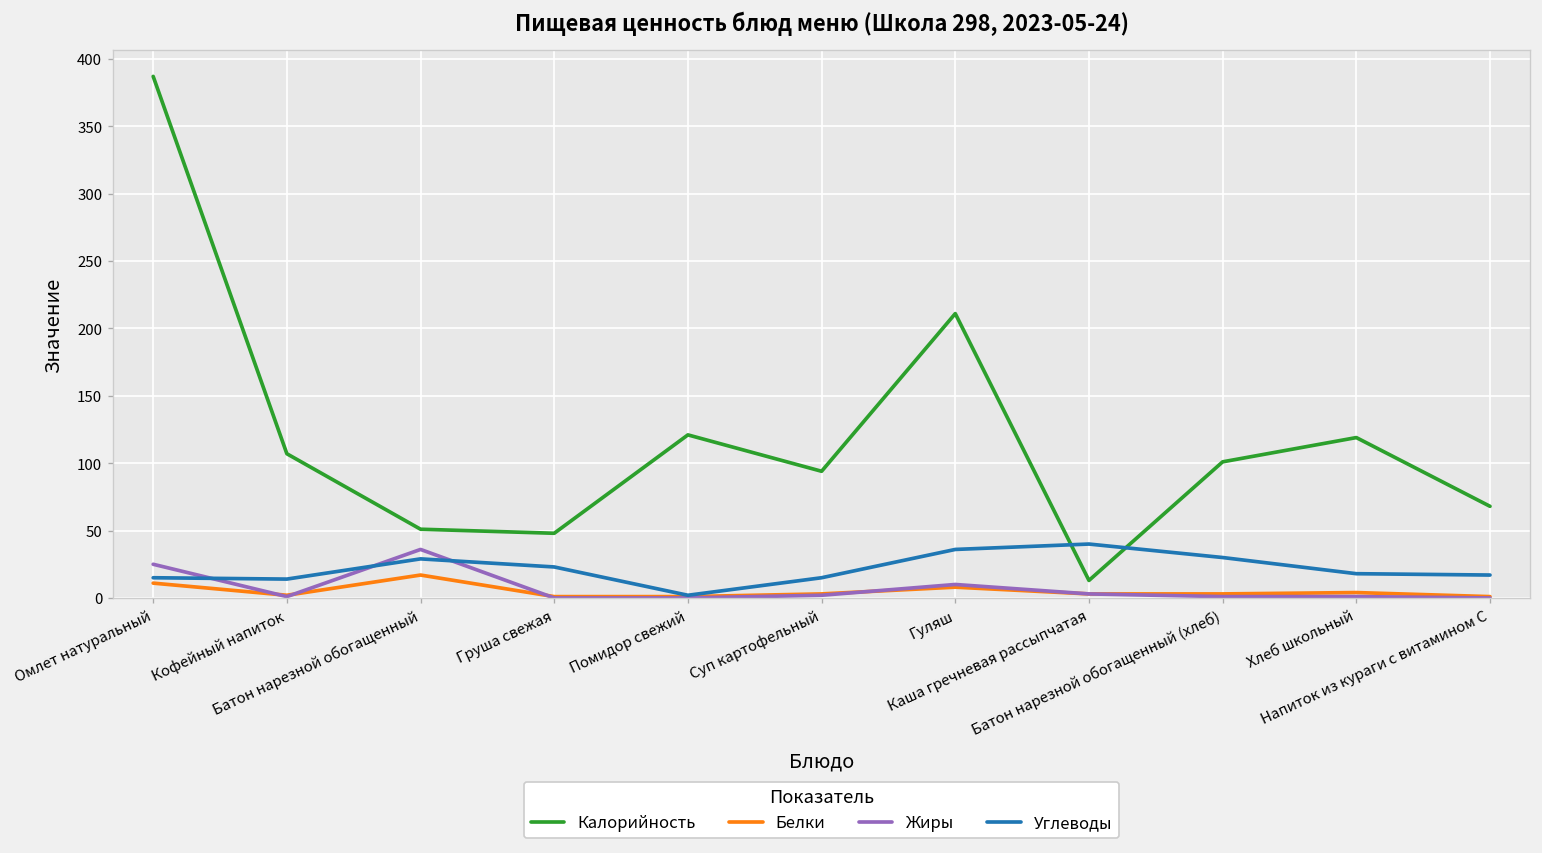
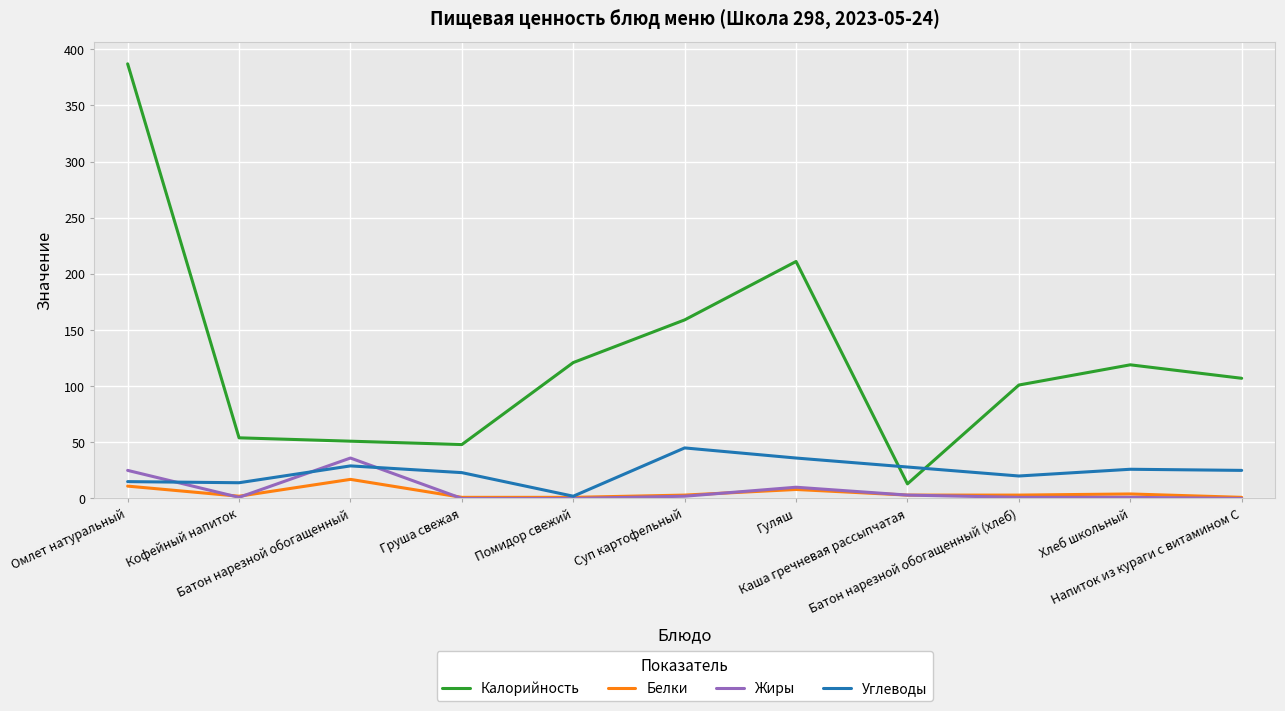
  {
    "Калорийность": {
      "Омлет натуральный": 387,
-     "Кофейный напиток": 107,
+     "Кофейный напиток": 54,
      "Батон нарезной обогащенный": 51,
      "Груша свежая": 48,
      "Помидор свежий": 121,
-     "Суп картофельный": 94,
+     "Суп картофельный": 159,
      "Гуляш": 211,
      "Каша гречневая рассыпчатая": 13,
      "Батон нарезной обогащенный (хлеб)": 101,
      "Хлеб школьный": 119,
-     "Напиток из кураги с витамином С": 68
+     "Напиток из кураги с витамином С": 107
    },
    "Белки": {
      "Омлет натуральный": 11,
      "Батон нарезной обогащенный": 17,
      "Хлеб школьный": 4
    },
    "Жиры": {
      "Омлет натуральный": 25,
      "Батон нарезной обогащенный": 36,
      "Хлеб школьный": 1
    },
    "Углеводы": {
      "Омлет натуральный": 15,
      "Кофейный напиток": 14,
      "Батон нарезной обогащенный": 29,
      "Груша свежая": 23,
-     "Суп картофельный": 15,
+     "Суп картофельный": 45,
      "Гуляш": 36,
-     "Каша гречневая рассыпчатая": 40,
-     "Батон нарезной обогащенный (хлеб)": 30,
-     "Хлеб школьный": 18,
-     "Напиток из кураги с витамином С": 17
+     "Каша гречневая рассыпчатая": 28,
+     "Батон нарезной обогащенный (хлеб)": 20,
+     "Хлеб школьный": 26,
+     "Напиток из кураги с витамином С": 25
    }
  }
